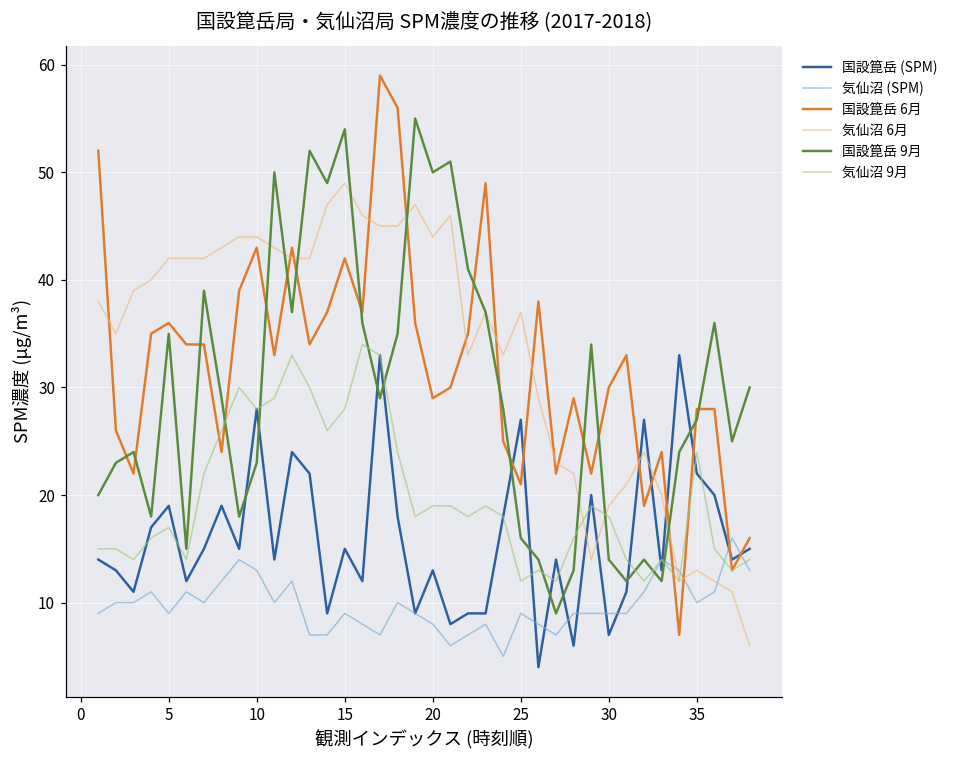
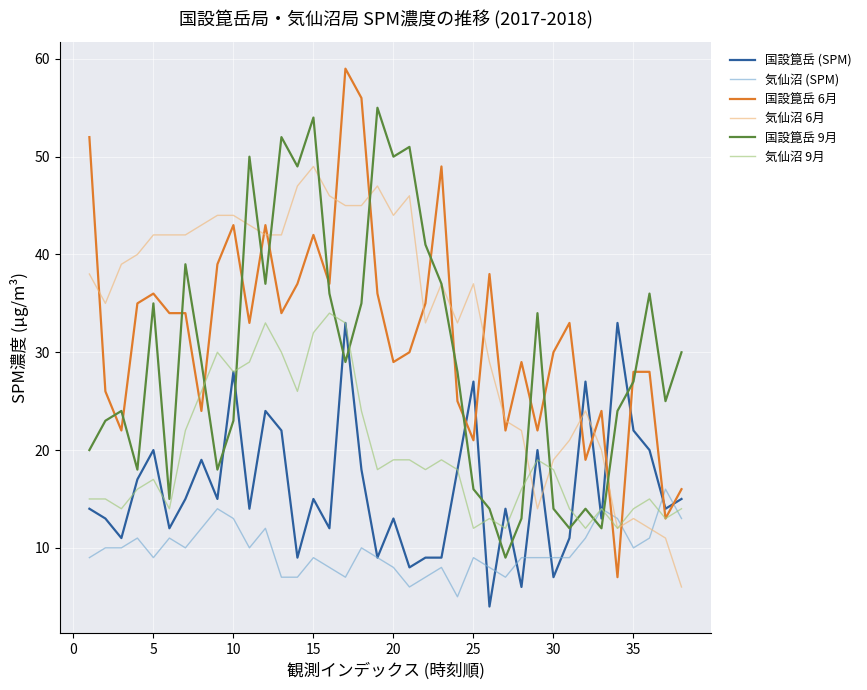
  {
    "国設箟岳 (SPM)": {
-     "5": 19,
+     "5": 20,
      "15": 15,
      "20": 13,
      "25": 27,
      "30": 7,
      "35": 22
    },
    "気仙沼 (SPM)": {
      "5": 9,
      "10": 13,
      "15": 9,
      "20": 8,
      "25": 9,
      "30": 9,
      "35": 10
    },
    "国設箟岳 6月": {
      "5": 36,
      "10": 43,
      "15": 42,
      "20": 29,
      "25": 21,
      "30": 30,
      "35": 28
    },
    "気仙沼 6月": {
      "5": 42,
      "10": 44,
      "15": 49,
      "20": 44,
      "25": 37,
      "30": 19,
      "35": 13
    },
    "国設箟岳 9月": {
      "5": 35,
      "10": 23,
      "15": 54,
      "20": 50,
      "25": 16,
      "30": 14,
      "35": 27
    },
    "気仙沼 9月": {
      "5": 17,
-     "15": 28,
+     "15": 32,
      "20": 19,
      "25": 12,
      "30": 18,
-     "35": 24
+     "35": 14
    }
  }
